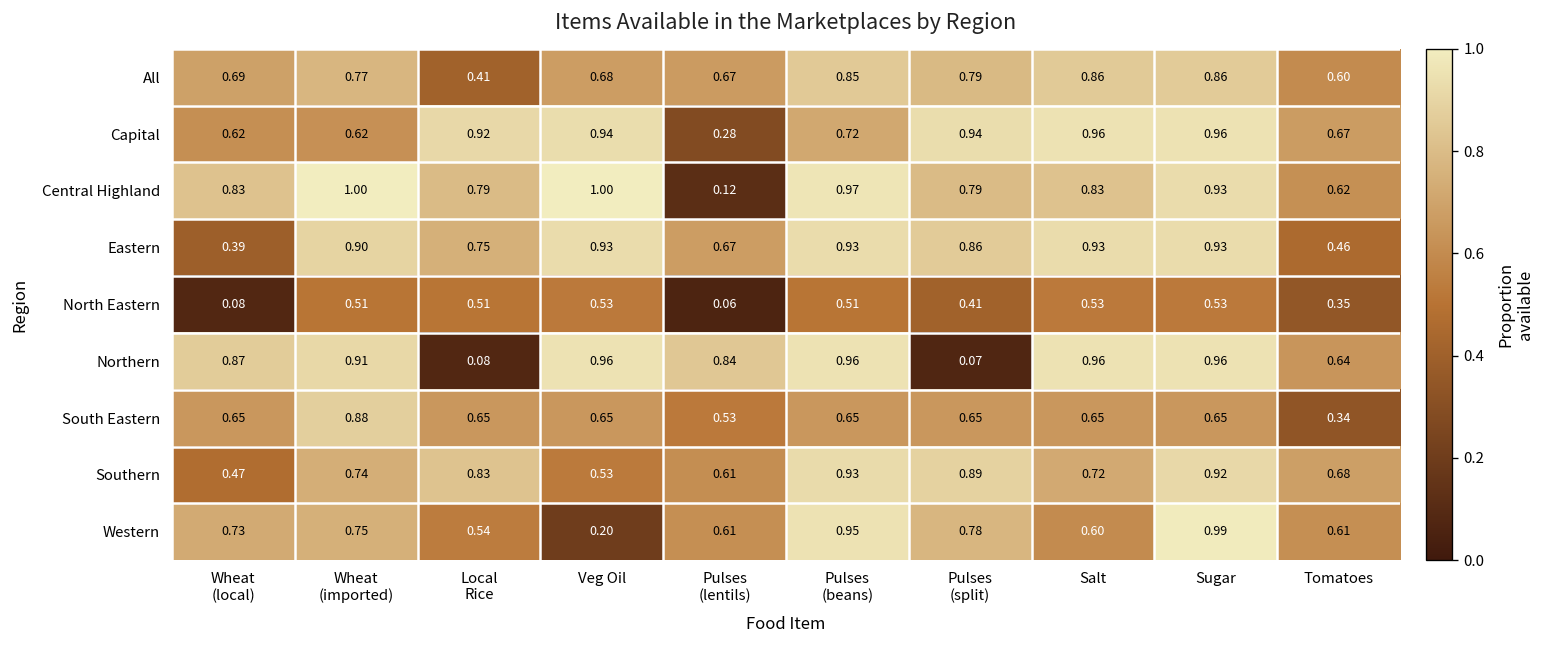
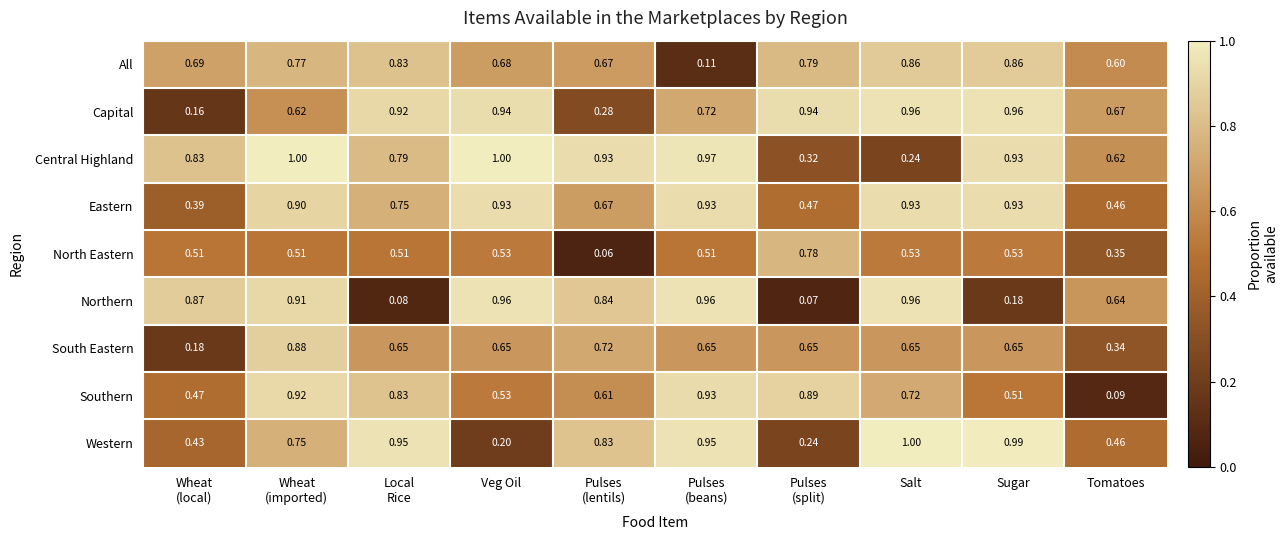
  {
    "All": {
      "Wheat (local)": 0.69,
      "Wheat (imported)": 0.77,
-     "Local Rice": 0.41,
+     "Local Rice": 0.83,
      "Veg Oil": 0.68,
      "Pulses (lentils)": 0.67,
-     "Pulses (beans)": 0.85,
+     "Pulses (beans)": 0.11,
      "Pulses (split)": 0.79,
      "Salt": 0.86,
      "Sugar": 0.86,
      "Tomatoes": 0.60
    },
    "Capital": {
-     "Wheat (local)": 0.62,
+     "Wheat (local)": 0.16,
      "Wheat (imported)": 0.62,
      "Local Rice": 0.92,
      "Veg Oil": 0.94,
      "Pulses (lentils)": 0.28,
      "Pulses (beans)": 0.72,
      "Pulses (split)": 0.94,
      "Salt": 0.96,
      "Sugar": 0.96,
      "Tomatoes": 0.67
    },
    "Central Highland": {
      "Wheat (local)": 0.83,
      "Wheat (imported)": 1.00,
      "Local Rice": 0.79,
      "Veg Oil": 1.00,
-     "Pulses (lentils)": 0.12,
+     "Pulses (lentils)": 0.93,
      "Pulses (beans)": 0.97,
-     "Pulses (split)": 0.79,
-     "Salt": 0.83,
+     "Pulses (split)": 0.32,
+     "Salt": 0.24,
      "Sugar": 0.93,
      "Tomatoes": 0.62
    },
    "Eastern": {
      "Wheat (local)": 0.39,
      "Wheat (imported)": 0.90,
      "Local Rice": 0.75,
      "Veg Oil": 0.93,
      "Pulses (lentils)": 0.67,
      "Pulses (beans)": 0.93,
-     "Pulses (split)": 0.86,
+     "Pulses (split)": 0.47,
      "Salt": 0.93,
      "Sugar": 0.93,
      "Tomatoes": 0.46
    },
    "North Eastern": {
-     "Wheat (local)": 0.08,
+     "Wheat (local)": 0.51,
      "Wheat (imported)": 0.51,
      "Local Rice": 0.51,
      "Veg Oil": 0.53,
      "Pulses (lentils)": 0.06,
      "Pulses (beans)": 0.51,
-     "Pulses (split)": 0.41,
+     "Pulses (split)": 0.78,
      "Salt": 0.53,
      "Sugar": 0.53,
      "Tomatoes": 0.35
    },
    "Northern": {
      "Wheat (local)": 0.87,
      "Wheat (imported)": 0.91,
      "Local Rice": 0.08,
      "Veg Oil": 0.96,
      "Pulses (lentils)": 0.84,
      "Pulses (beans)": 0.96,
      "Pulses (split)": 0.07,
      "Salt": 0.96,
-     "Sugar": 0.96,
+     "Sugar": 0.18,
      "Tomatoes": 0.64
    },
    "South Eastern": {
-     "Wheat (local)": 0.65,
+     "Wheat (local)": 0.18,
      "Wheat (imported)": 0.88,
      "Local Rice": 0.65,
      "Veg Oil": 0.65,
-     "Pulses (lentils)": 0.53,
+     "Pulses (lentils)": 0.72,
      "Pulses (beans)": 0.65,
      "Pulses (split)": 0.65,
      "Salt": 0.65,
      "Sugar": 0.65,
      "Tomatoes": 0.34
    },
    "Southern": {
      "Wheat (local)": 0.47,
-     "Wheat (imported)": 0.74,
+     "Wheat (imported)": 0.92,
      "Local Rice": 0.83,
      "Veg Oil": 0.53,
      "Pulses (lentils)": 0.61,
      "Pulses (beans)": 0.93,
      "Pulses (split)": 0.89,
      "Salt": 0.72,
-     "Sugar": 0.92,
-     "Tomatoes": 0.68
+     "Sugar": 0.51,
+     "Tomatoes": 0.09
    },
    "Western": {
-     "Wheat (local)": 0.73,
+     "Wheat (local)": 0.43,
      "Wheat (imported)": 0.75,
-     "Local Rice": 0.54,
+     "Local Rice": 0.95,
      "Veg Oil": 0.20,
-     "Pulses (lentils)": 0.61,
+     "Pulses (lentils)": 0.83,
      "Pulses (beans)": 0.95,
-     "Pulses (split)": 0.78,
-     "Salt": 0.60,
+     "Pulses (split)": 0.24,
+     "Salt": 1.00,
      "Sugar": 0.99,
-     "Tomatoes": 0.61
+     "Tomatoes": 0.46
    }
  }
